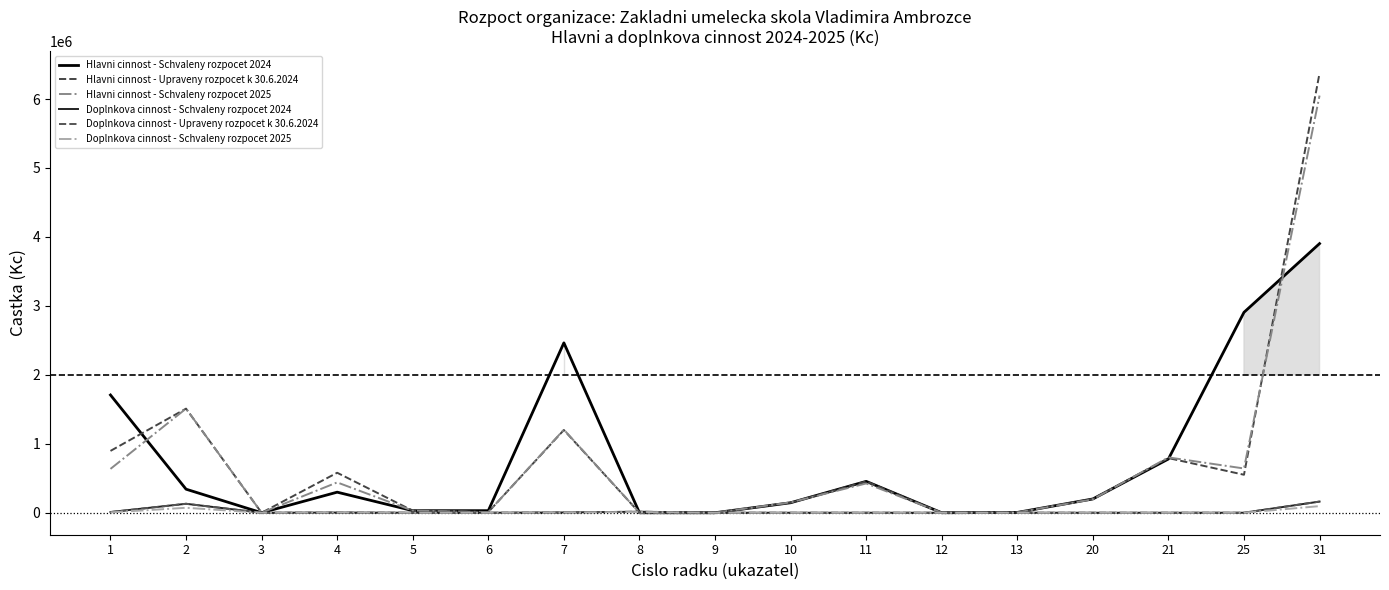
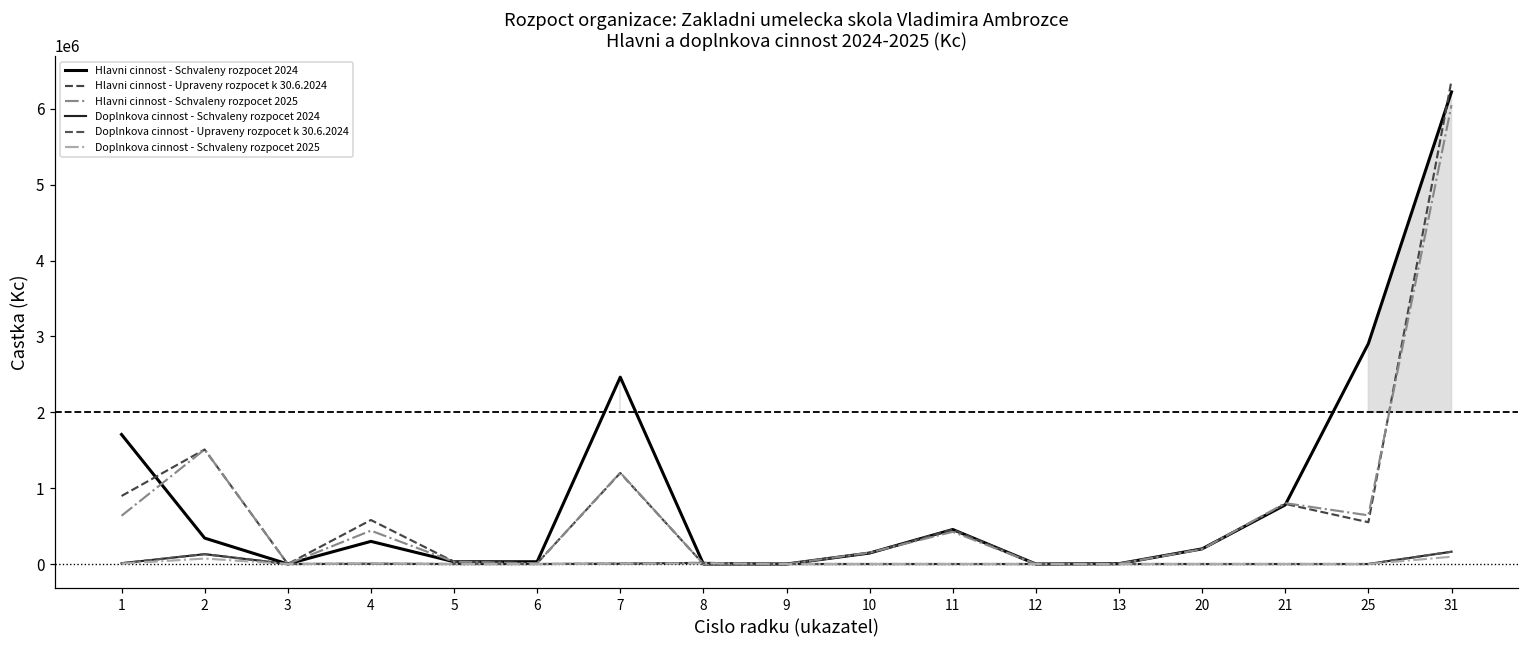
  {
    "Hlavni cinnost - Schvaleny rozpocet 2024": {
      "1": 1700000,
      "2": 300000,
      "4": 300000,
      "7": 2500000,
      "25": 2900000,
-     "31": 3900000
+     "31": 6200000
    }
  }
